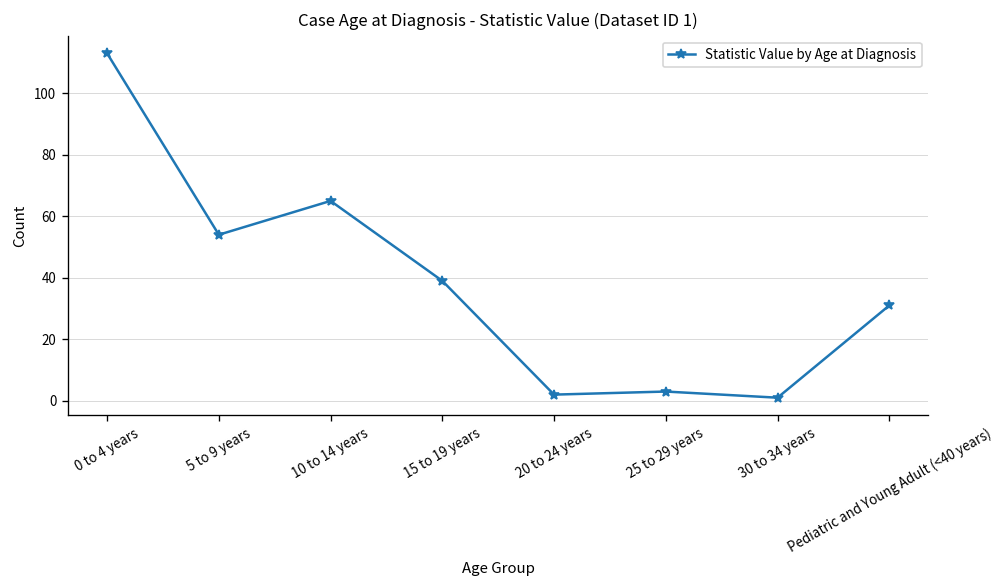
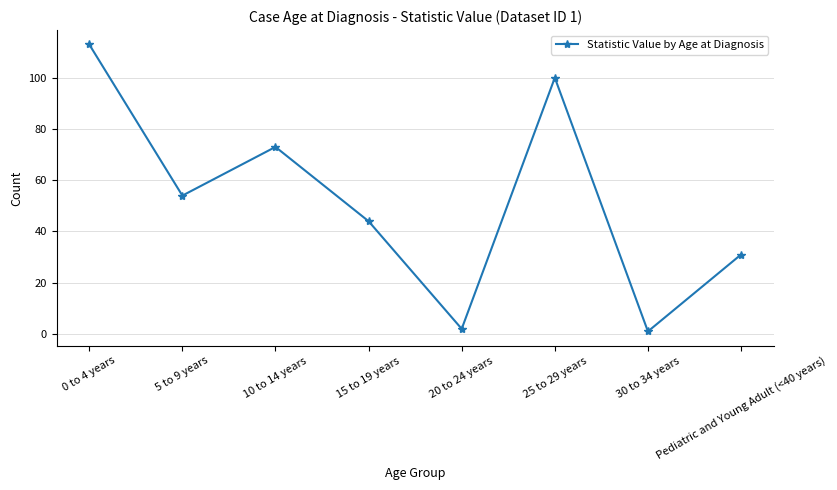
  {
    "0 to 4 years": 113,
    "5 to 9 years": 54,
-   "10 to 14 years": 65,
-   "15 to 19 years": 39,
+   "10 to 14 years": 73,
+   "15 to 19 years": 44,
    "20 to 24 years": 2,
-   "25 to 29 years": 3,
+   "25 to 29 years": 100,
    "30 to 34 years": 1,
    "Pediatric and Young Adult (<40 years)": 31
  }
